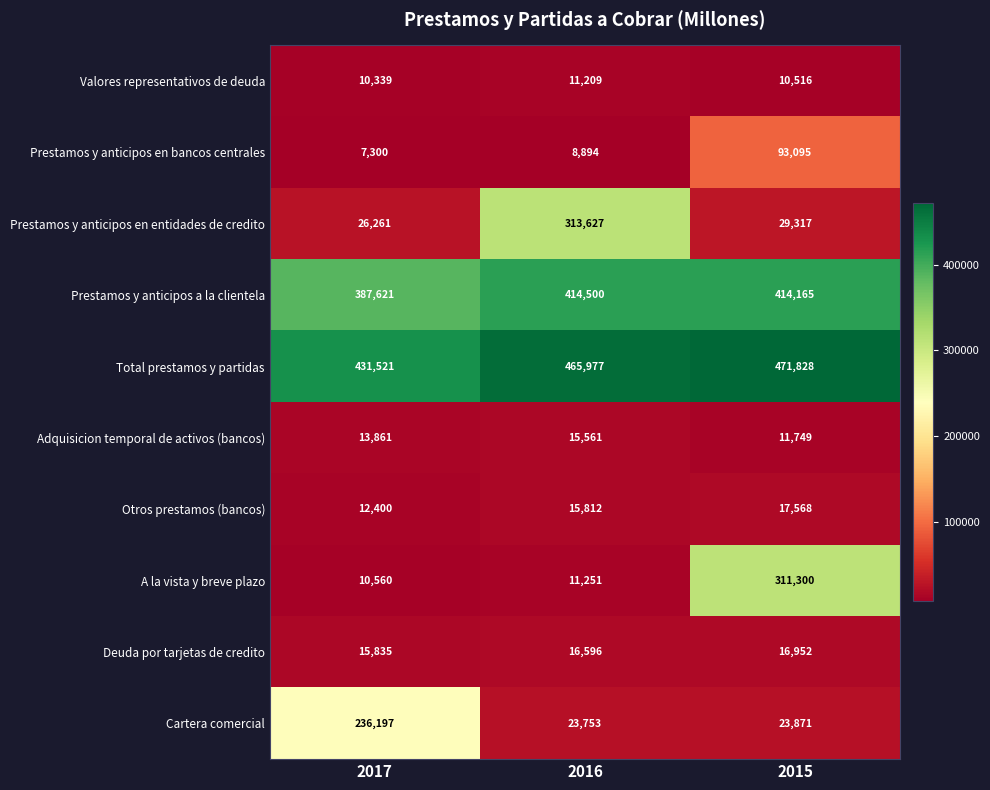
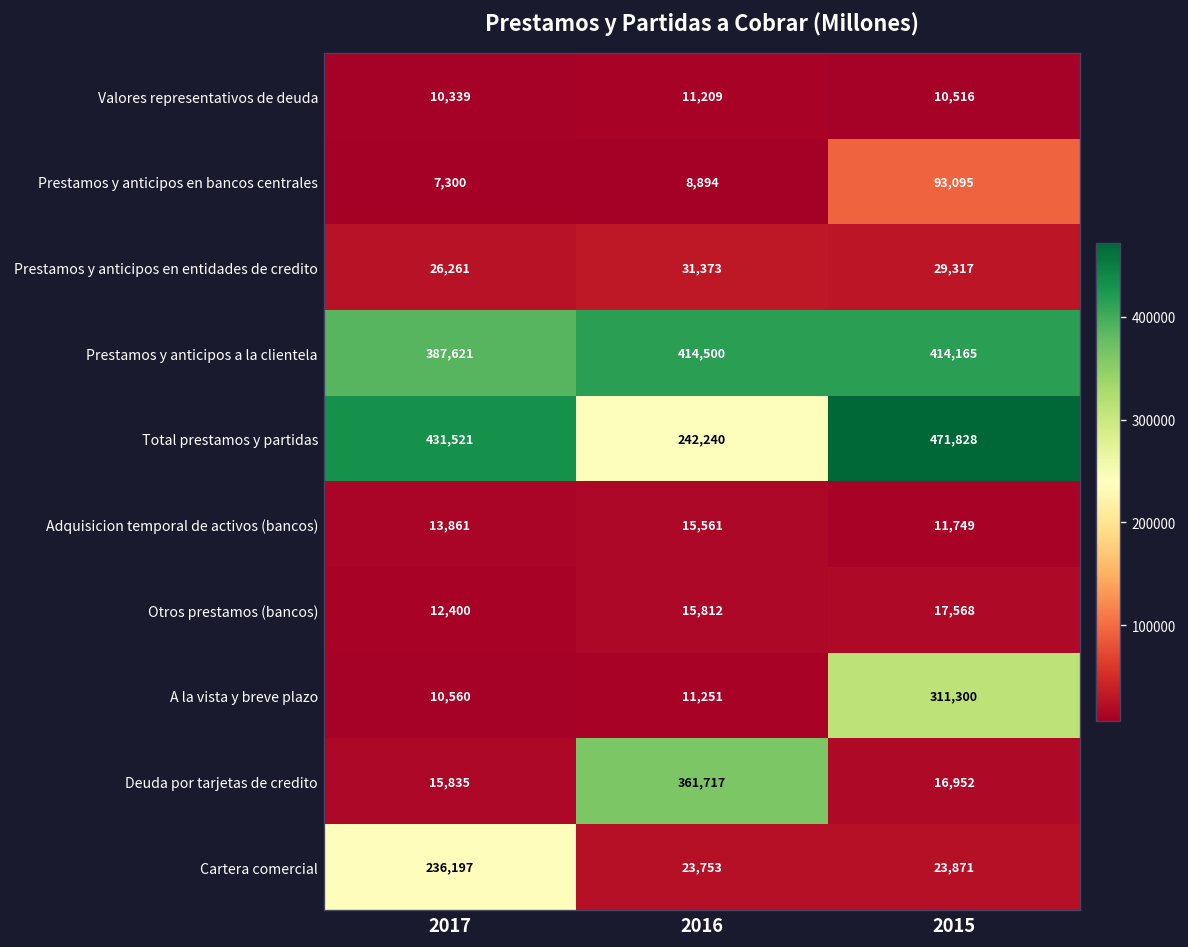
  {
    "Valores representativos de deuda": {
      "2017": "10,339",
      "2016": "11,209",
      "2015": "10,516"
    },
    "Prestamos y anticipos en bancos centrales": {
      "2017": "7,300",
      "2016": "8,894",
      "2015": "93,095"
    },
    "Prestamos y anticipos en entidades de credito": {
      "2017": "26,261",
-     "2016": "313,627",
+     "2016": "31,373",
      "2015": "29,317"
    },
    "Prestamos y anticipos a la clientela": {
      "2017": "387,621",
      "2016": "414,500",
      "2015": "414,165"
    },
    "Total prestamos y partidas": {
      "2017": "431,521",
-     "2016": "465,977",
+     "2016": "242,240",
      "2015": "471,828"
    },
    "Adquisicion temporal de activos (bancos)": {
      "2017": "13,861",
      "2016": "15,561",
      "2015": "11,749"
    },
    "Otros prestamos (bancos)": {
      "2017": "12,400",
      "2016": "15,812",
      "2015": "17,568"
    },
    "A la vista y breve plazo": {
      "2017": "10,560",
      "2016": "11,251",
      "2015": "311,300"
    },
    "Deuda por tarjetas de credito": {
      "2017": "15,835",
-     "2016": "16,596",
+     "2016": "361,717",
      "2015": "16,952"
    },
    "Cartera comercial": {
      "2017": "236,197",
      "2016": "23,753",
      "2015": "23,871"
    }
  }
